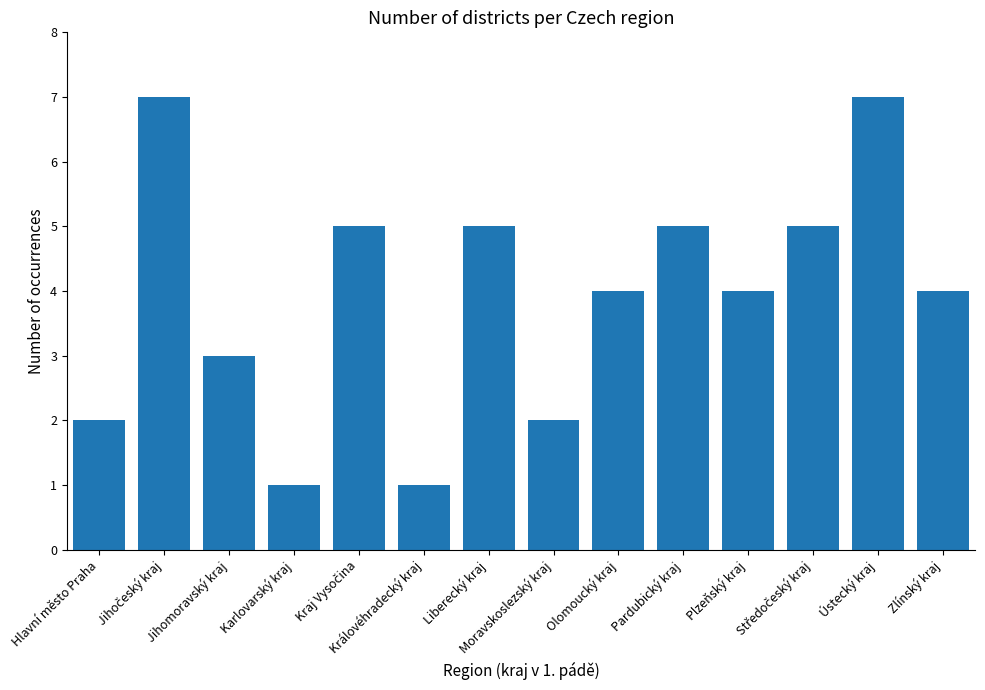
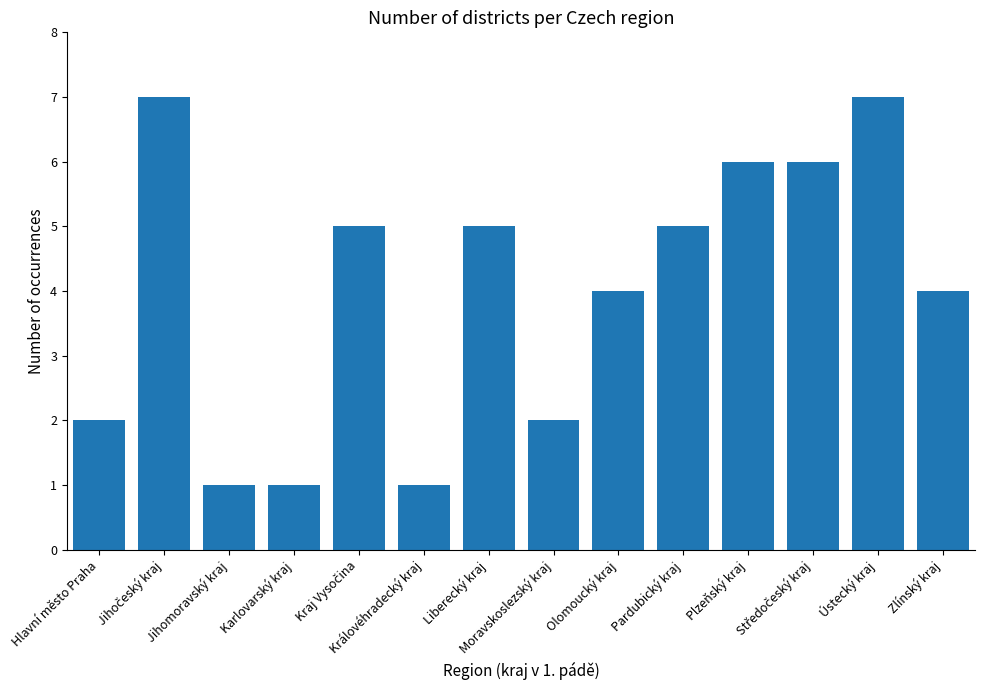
  {
    "Hlavní město Praha": 2,
    "Jihočeský kraj": 7,
-   "Jihomoravský kraj": 3,
+   "Jihomoravský kraj": 1,
    "Karlovarský kraj": 1,
    "Kraj Vysočina": 5,
    "Královéhradecký kraj": 1,
    "Liberecký kraj": 5,
    "Moravskoslezský kraj": 2,
    "Olomoucký kraj": 4,
    "Pardubický kraj": 5,
-   "Plzeňský kraj": 4,
-   "Středočeský kraj": 5,
+   "Plzeňský kraj": 6,
+   "Středočeský kraj": 6,
    "Ústecký kraj": 7,
    "Zlínský kraj": 4
  }
